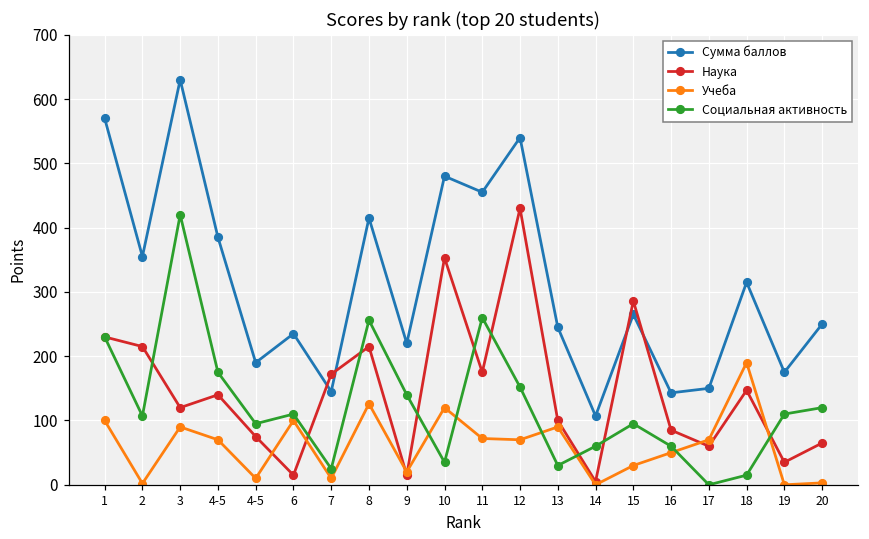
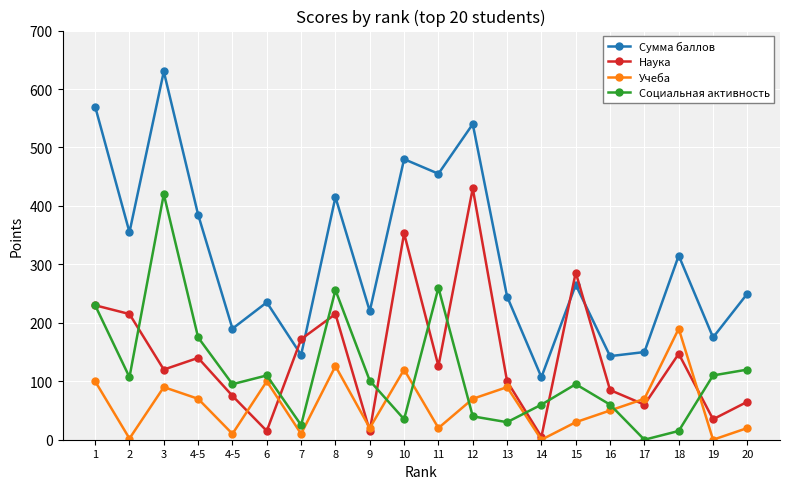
  {
    "Сумма баллов": {
      "1": 570,
      "2": 360,
      "3": 630,
      "6": 240,
      "7": 150,
      "8": 420,
      "9": 220,
      "10": 480,
      "11": 460,
      "12": 540,
      "13": 250,
      "14": 110,
      "15": 270,
      "16": 140,
      "17": 150,
      "18": 320,
      "19": 180,
      "20": 250
    },
    "Наука": {
      "2": 220,
      "3": 120,
      "6": 20,
      "7": 170,
      "8": 220,
      "9": 20,
      "10": 350,
-     "11": 180,
+     "11": 130,
      "12": 430,
      "13": 100,
      "14": 10,
      "15": 290,
      "16": 90,
      "17": 60,
      "18": 150,
      "19": 40,
      "20": 70
    },
    "Учеба": {
      "1": 100,
      "2": 0,
      "3": 90,
      "6": 100,
      "7": 10,
      "8": 130,
      "9": 20,
      "10": 120,
-     "11": 70,
+     "11": 20,
      "12": 70,
      "13": 90,
      "14": 0,
      "15": 30,
      "16": 50,
      "17": 70,
      "18": 190,
      "19": 0,
-     "20": 0
+     "20": 20
    },
    "Социальная активность": {
      "2": 110,
      "3": 420,
      "6": 110,
      "7": 30,
      "8": 260,
-     "9": 140,
+     "9": 100,
      "10": 40,
      "11": 260,
-     "12": 150,
+     "12": 40,
      "13": 30,
      "14": 60,
      "15": 100,
      "16": 60,
      "17": 0,
      "18": 20,
      "19": 110,
      "20": 120
    }
  }
